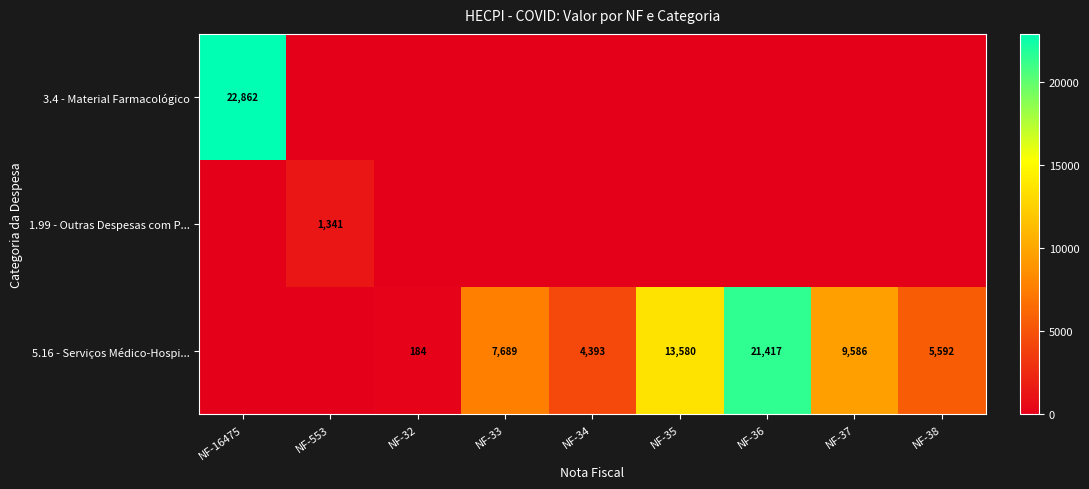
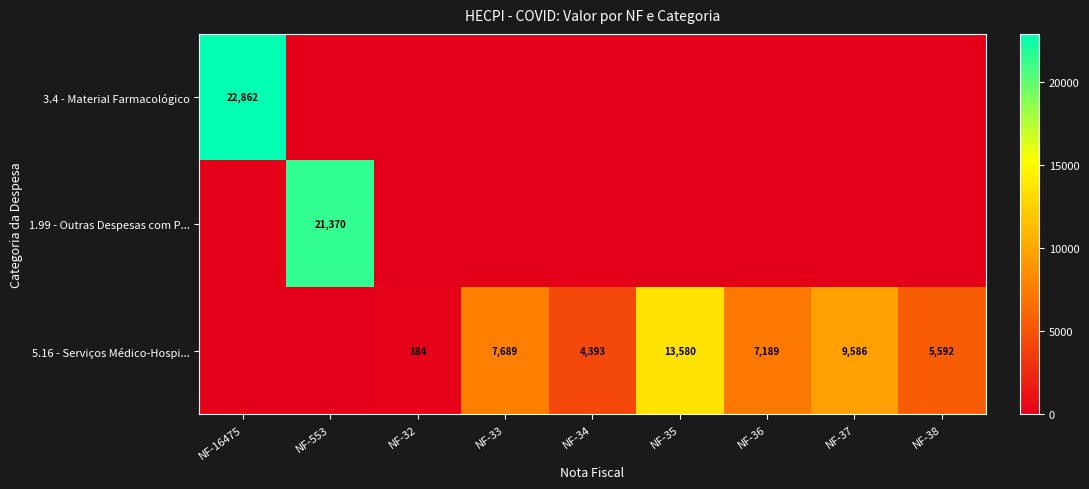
  {
    "3.4 - Material Farmacológico": {
      "NF-16475": "22,862"
    },
    "1.99 - Outras Despesas com P...": {
-     "NF-553": "1,341"
+     "NF-553": "21,370"
    },
    "5.16 - Serviços Médico-Hospi...": {
      "NF-32": "184",
      "NF-33": "7,689",
      "NF-34": "4,393",
      "NF-35": "13,580",
-     "NF-36": "21,417",
+     "NF-36": "7,189",
      "NF-37": "9,586",
      "NF-38": "5,592"
    }
  }
